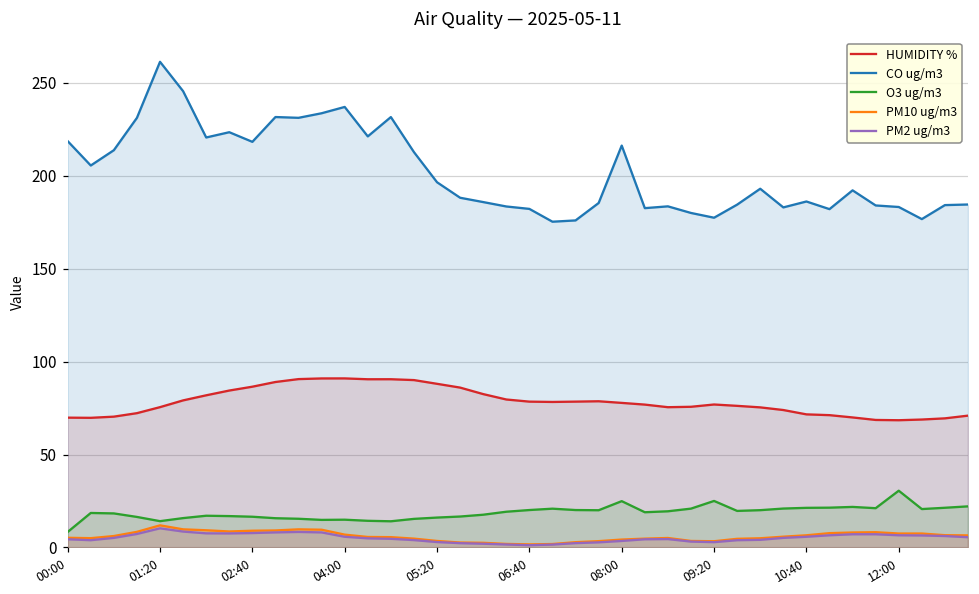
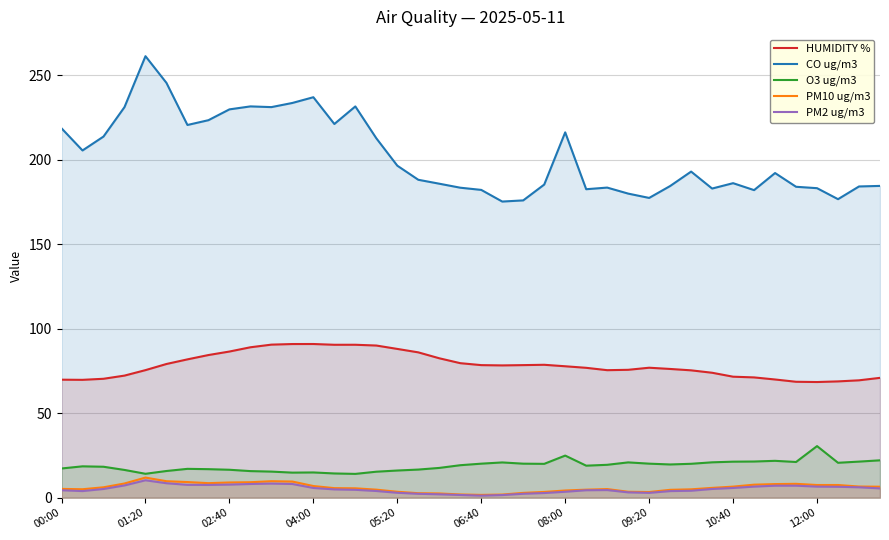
  {
    "HUMIDITY %": {
      "00:00": 70,
      "01:20": 76,
      "02:40": 87,
      "04:00": 91,
      "05:20": 88,
      "06:40": 78,
      "08:00": 78,
      "09:20": 77,
      "10:40": 72,
      "12:00": 68
    },
    "CO ug/m3": {
      "00:00": 219,
      "01:20": 261,
-     "02:40": 218,
+     "02:40": 230,
      "04:00": 237,
      "05:20": 197,
      "06:40": 182,
      "08:00": 216,
      "09:20": 177,
      "10:40": 186,
      "12:00": 183
    },
    "O3 ug/m3": {
-     "00:00": 8,
+     "00:00": 17,
      "01:20": 14,
      "02:40": 17,
      "04:00": 15,
      "05:20": 16,
      "06:40": 20,
      "08:00": 25,
-     "09:20": 25,
+     "09:20": 20,
      "10:40": 21,
      "12:00": 31
    },
    "PM10 ug/m3": {
      "01:20": 12
    },
    "PM2 ug/m3": {
      "01:20": 10
    }
  }
